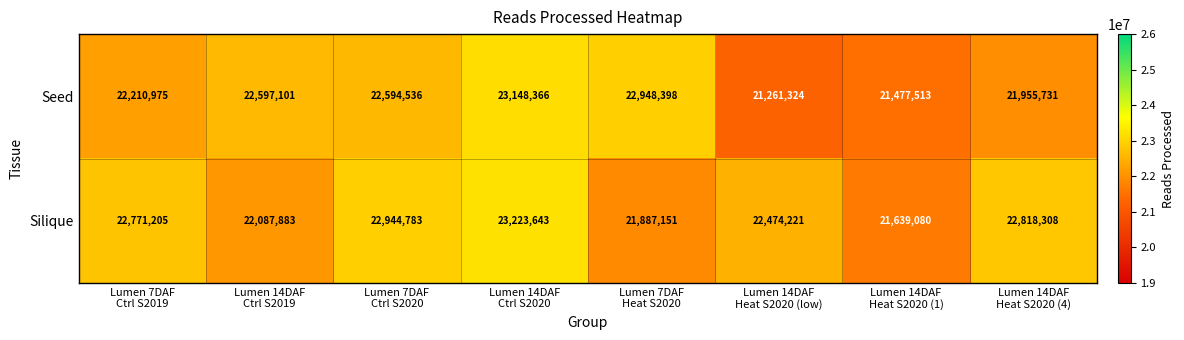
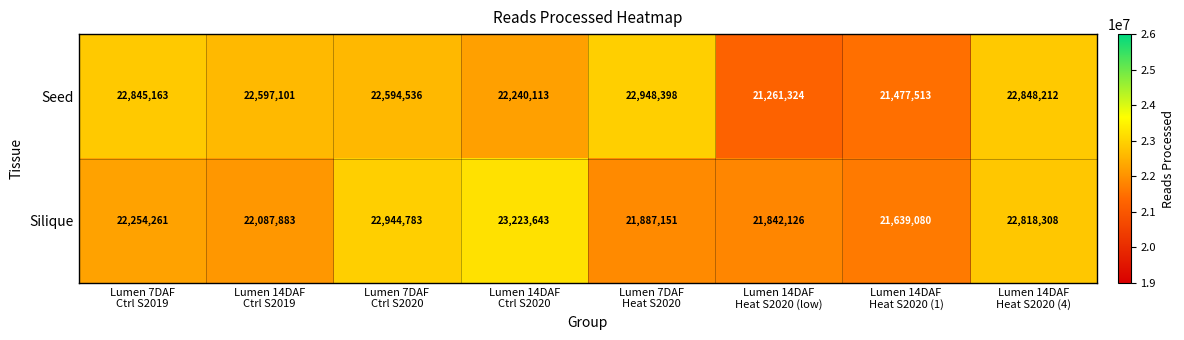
  {
    "Seed": {
-     "Lumen 7DAF Ctrl S2019": "22,210,975",
+     "Lumen 7DAF Ctrl S2019": "22,845,163",
      "Lumen 14DAF Ctrl S2019": "22,597,101",
      "Lumen 7DAF Ctrl S2020": "22,594,536",
-     "Lumen 14DAF Ctrl S2020": "23,148,366",
+     "Lumen 14DAF Ctrl S2020": "22,240,113",
      "Lumen 7DAF Heat S2020": "22,948,398",
      "Lumen 14DAF Heat S2020 (low)": "21,261,324",
      "Lumen 14DAF Heat S2020 (1)": "21,477,513",
-     "Lumen 14DAF Heat S2020 (4)": "21,955,731"
+     "Lumen 14DAF Heat S2020 (4)": "22,848,212"
    },
    "Silique": {
-     "Lumen 7DAF Ctrl S2019": "22,771,205",
+     "Lumen 7DAF Ctrl S2019": "22,254,261",
      "Lumen 14DAF Ctrl S2019": "22,087,883",
      "Lumen 7DAF Ctrl S2020": "22,944,783",
      "Lumen 14DAF Ctrl S2020": "23,223,643",
      "Lumen 7DAF Heat S2020": "21,887,151",
-     "Lumen 14DAF Heat S2020 (low)": "22,474,221",
+     "Lumen 14DAF Heat S2020 (low)": "21,842,126",
      "Lumen 14DAF Heat S2020 (1)": "21,639,080",
      "Lumen 14DAF Heat S2020 (4)": "22,818,308"
    }
  }
